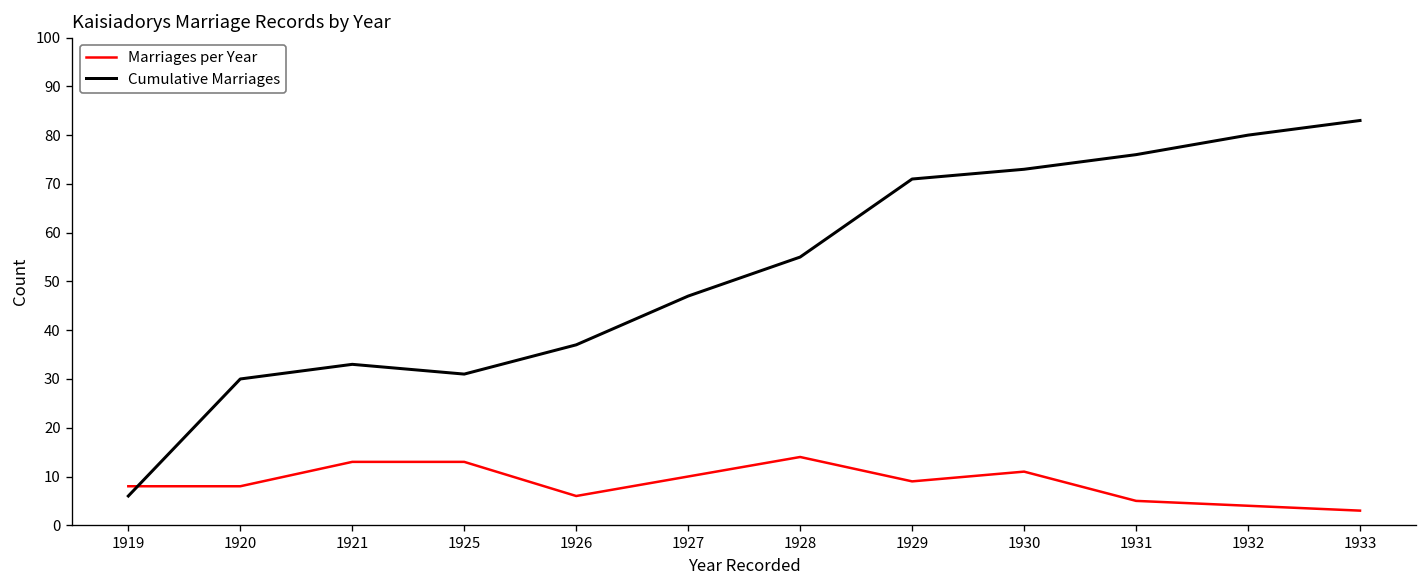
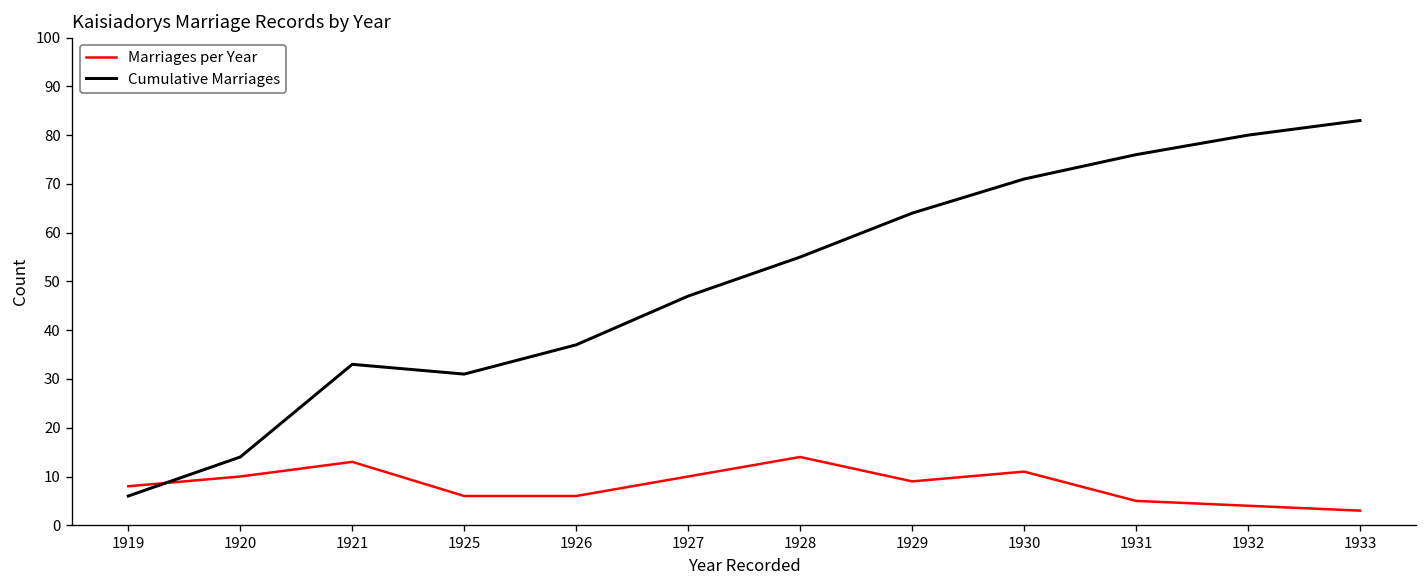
  {
    "Marriages per Year": {
      "1919": 8,
-     "1920": 8,
+     "1920": 10,
      "1921": 13,
-     "1925": 13,
+     "1925": 6,
      "1926": 6,
      "1927": 10,
      "1928": 14,
      "1929": 9,
      "1930": 11,
      "1931": 5,
      "1932": 4,
      "1933": 3
    },
    "Cumulative Marriages": {
      "1919": 6,
-     "1920": 30,
+     "1920": 14,
      "1921": 33,
      "1925": 31,
      "1926": 37,
      "1927": 47,
      "1928": 55,
-     "1929": 71,
-     "1930": 73,
+     "1929": 64,
+     "1930": 71,
      "1931": 76,
      "1932": 80,
      "1933": 83
    }
  }
